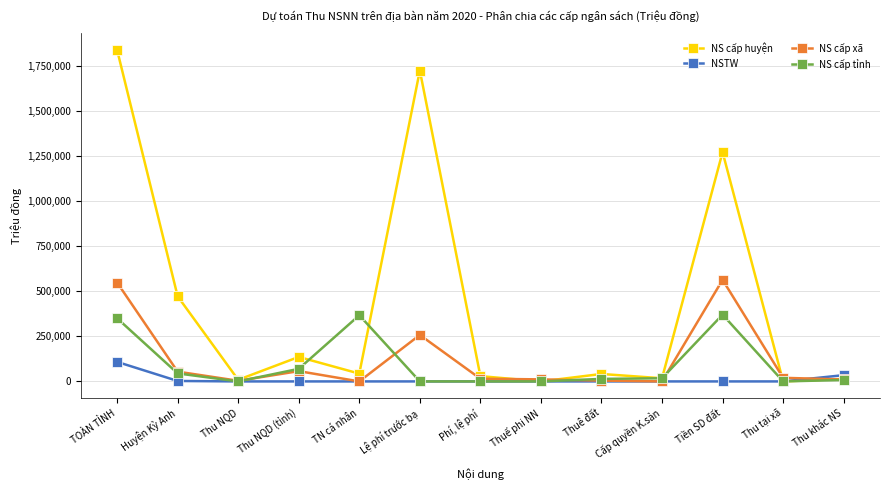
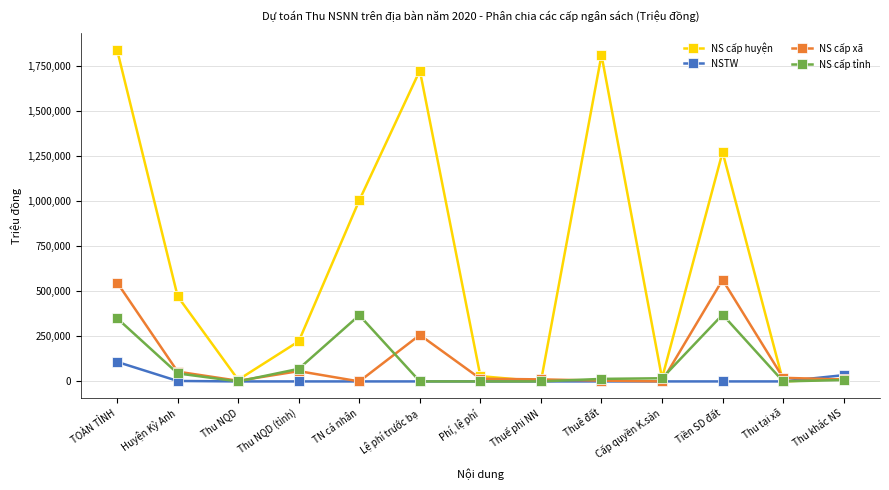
  {
    "NS cấp huyện": {
      "TOÀN TỈNH": "1,840,000",
      "Huyện Kỳ Anh": "470,000",
-     "Thu NQD (tỉnh)": "140,000",
-     "TN cá nhân": "40,000",
+     "Thu NQD (tỉnh)": "220,000",
+     "TN cá nhân": "1,000,000",
      "Lệ phí trước bạ": "1,720,000",
      "Phí, lệ phí": "30,000",
-     "Thuê đất": "40,000",
+     "Thuê đất": "1,810,000",
      "Tiền SD đất": "1,270,000"
    },
    "NSTW": {
      "TOÀN TỈNH": "110,000",
      "Huyện Kỳ Anh": "0",
      "Thu NQD (tỉnh)": "0",
      "Tiền SD đất": "0",
      "Thu khác NS": "30,000"
    },
    "NS cấp xã": {
      "TOÀN TỈNH": "550,000",
      "Lệ phí trước bạ": "260,000",
      "Phí, lệ phí": "10,000",
      "Tiền SD đất": "560,000",
      "Thu tại xã": "20,000"
    },
    "NS cấp tỉnh": {
      "TOÀN TỈNH": "350,000",
      "TN cá nhân": "370,000",
      "Tiền SD đất": "370,000"
    }
  }
